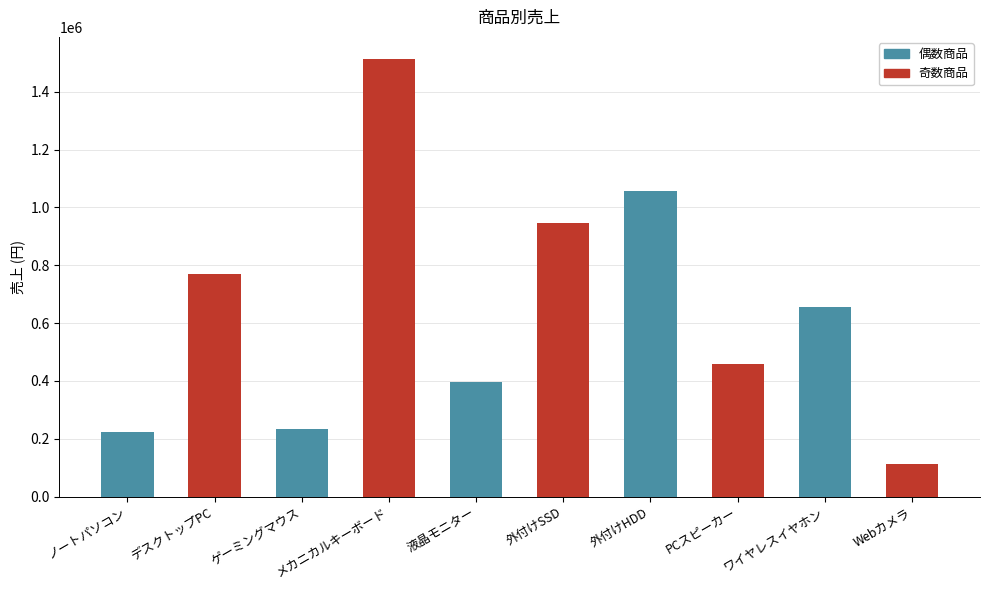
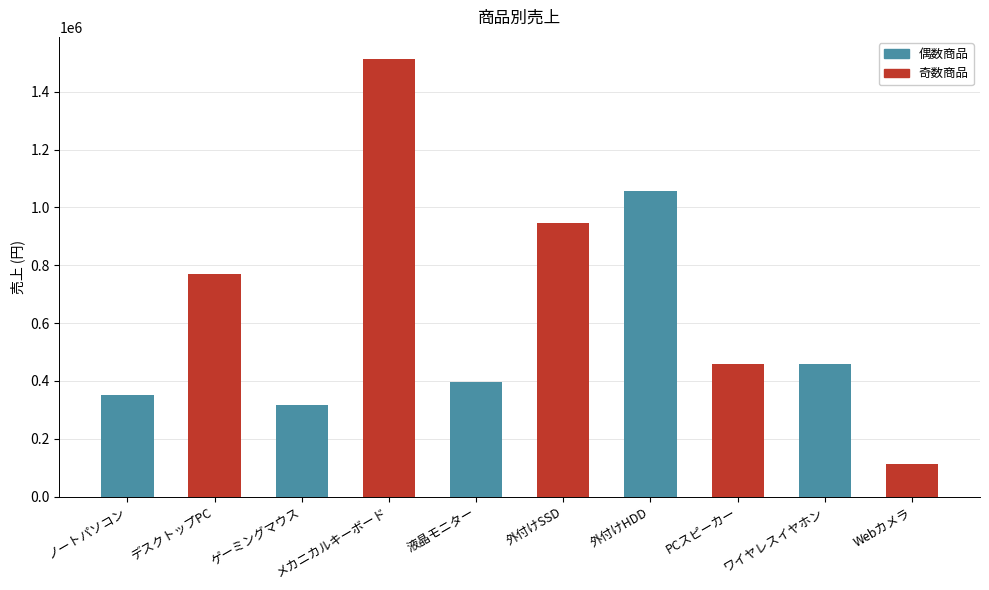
  {
-   "ノートパソコン": 220000,
+   "ノートパソコン": 350000,
    "デスクトップPC": 770000,
-   "ゲーミングマウス": 230000,
+   "ゲーミングマウス": 320000,
    "メカニカルキーボード": 1510000,
    "液晶モニター": 400000,
    "外付けSSD": 950000,
    "外付けHDD": 1060000,
    "PCスピーカー": 460000,
-   "ワイヤレスイヤホン": 650000,
+   "ワイヤレスイヤホン": 460000,
    "Webカメラ": 110000
  }
